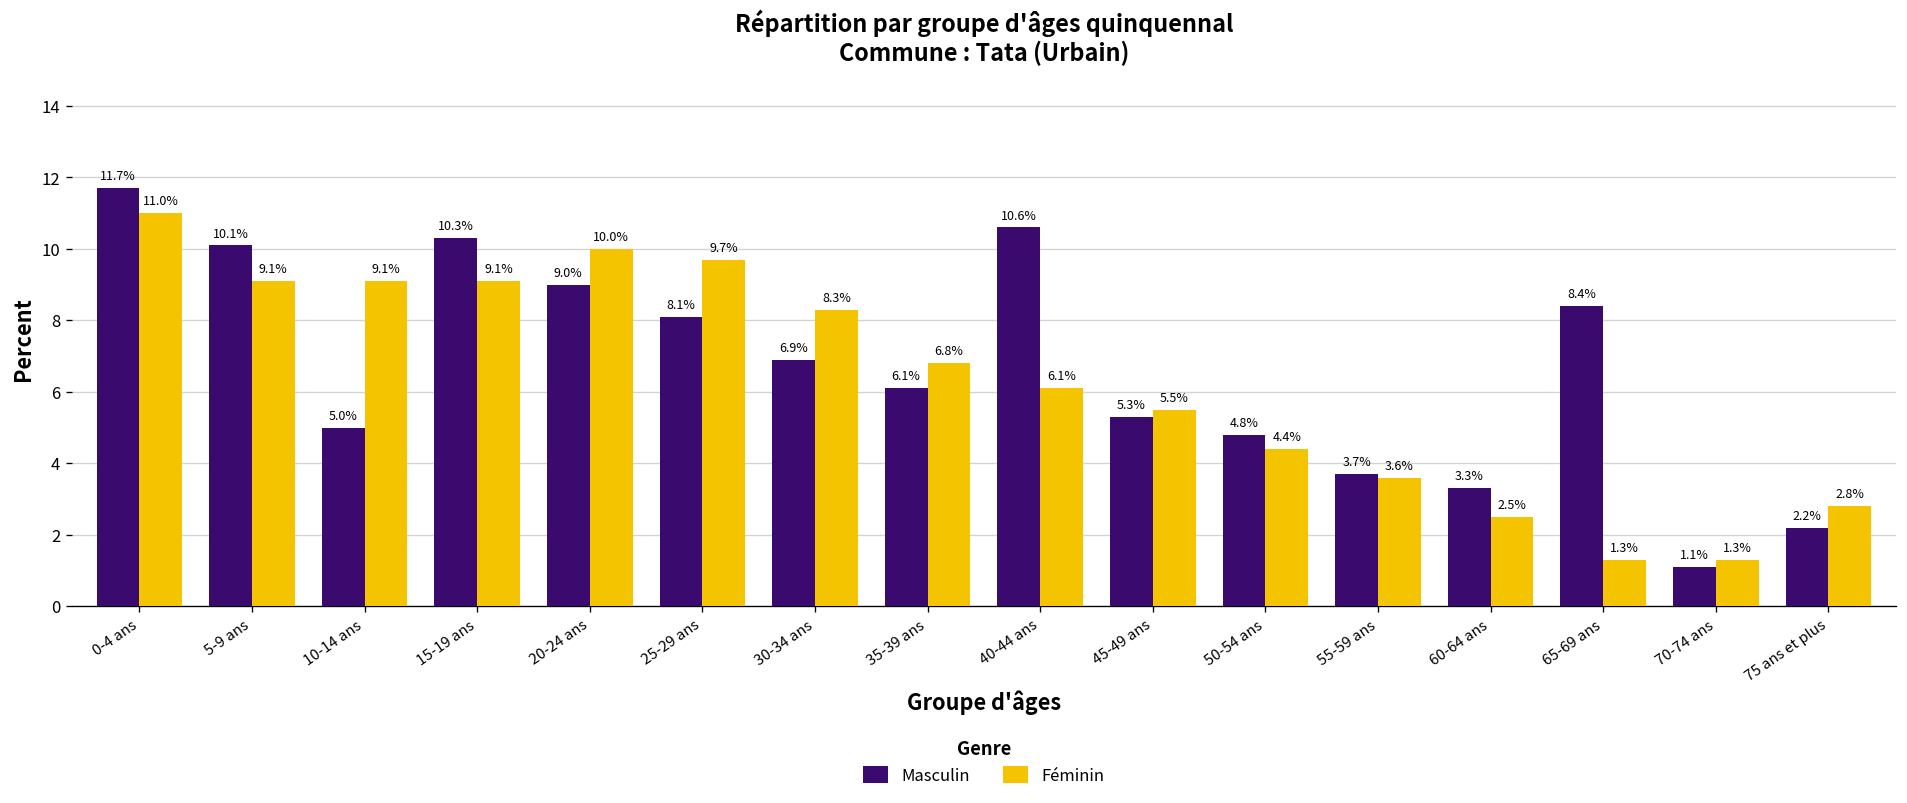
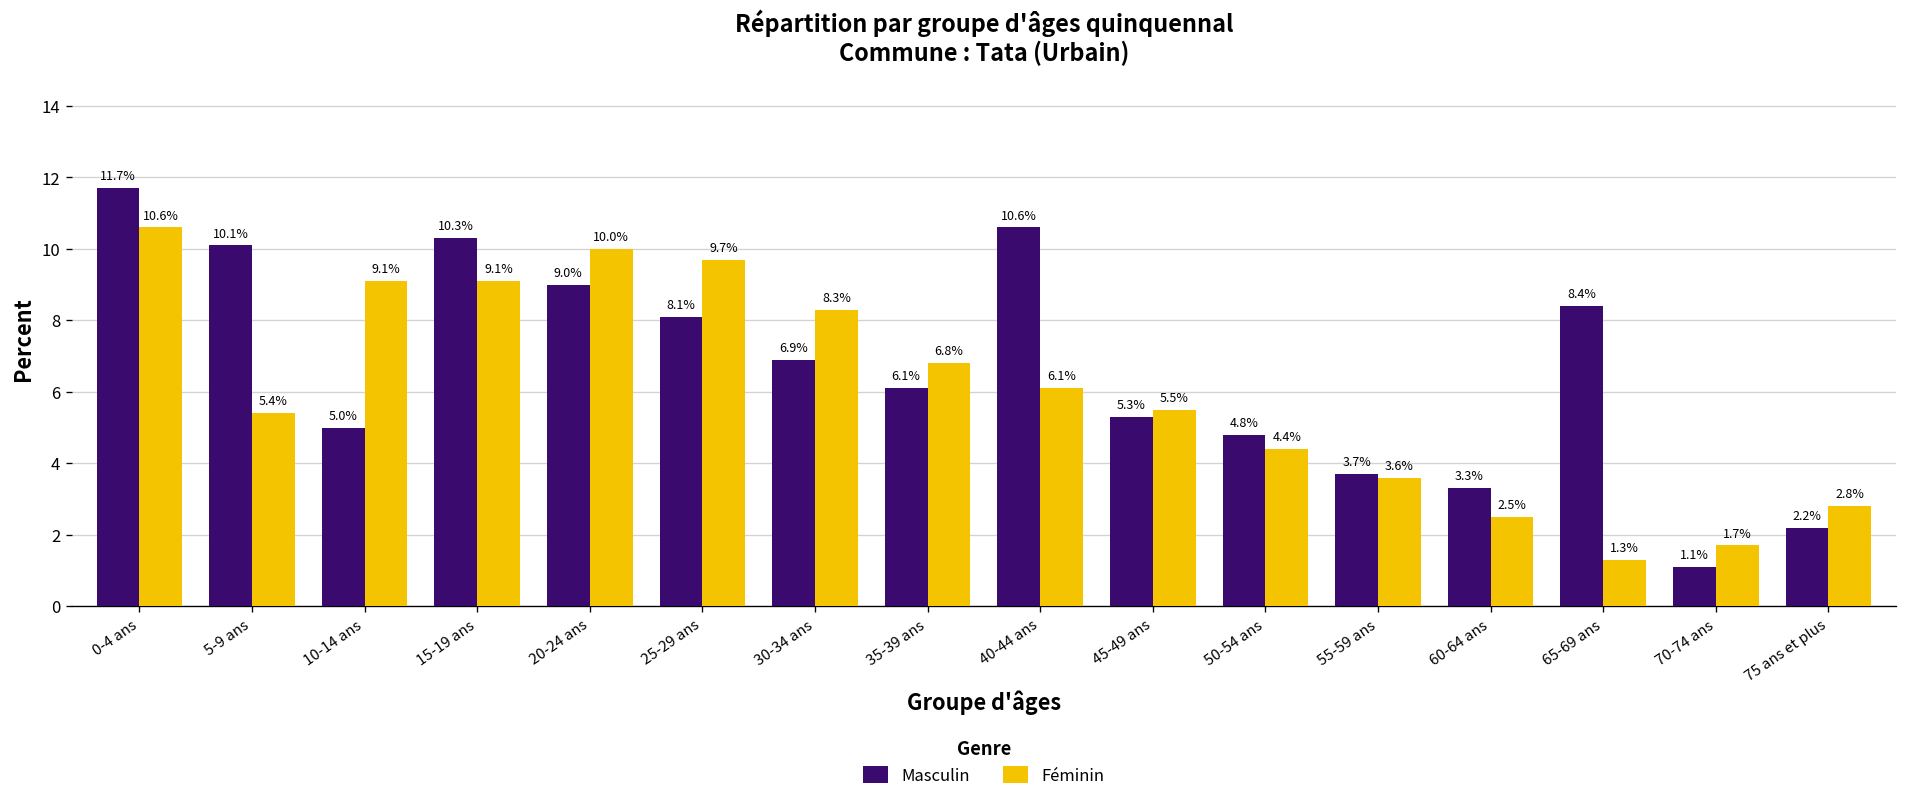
  {
    "Masculin": {
      "0-4 ans": "11.7%",
      "5-9 ans": "10.1%",
      "10-14 ans": "5.0%",
      "15-19 ans": "10.3%",
      "20-24 ans": "9.0%",
      "25-29 ans": "8.1%",
      "30-34 ans": "6.9%",
      "35-39 ans": "6.1%",
      "40-44 ans": "10.6%",
      "45-49 ans": "5.3%",
      "50-54 ans": "4.8%",
      "55-59 ans": "3.7%",
      "60-64 ans": "3.3%",
      "65-69 ans": "8.4%",
      "70-74 ans": "1.1%",
      "75 ans et plus": "2.2%"
    },
    "Féminin": {
-     "0-4 ans": "11.0%",
-     "5-9 ans": "9.1%",
+     "0-4 ans": "10.6%",
+     "5-9 ans": "5.4%",
      "10-14 ans": "9.1%",
      "15-19 ans": "9.1%",
      "20-24 ans": "10.0%",
      "25-29 ans": "9.7%",
      "30-34 ans": "8.3%",
      "35-39 ans": "6.8%",
      "40-44 ans": "6.1%",
      "45-49 ans": "5.5%",
      "50-54 ans": "4.4%",
      "55-59 ans": "3.6%",
      "60-64 ans": "2.5%",
      "65-69 ans": "1.3%",
-     "70-74 ans": "1.3%",
+     "70-74 ans": "1.7%",
      "75 ans et plus": "2.8%"
    }
  }
